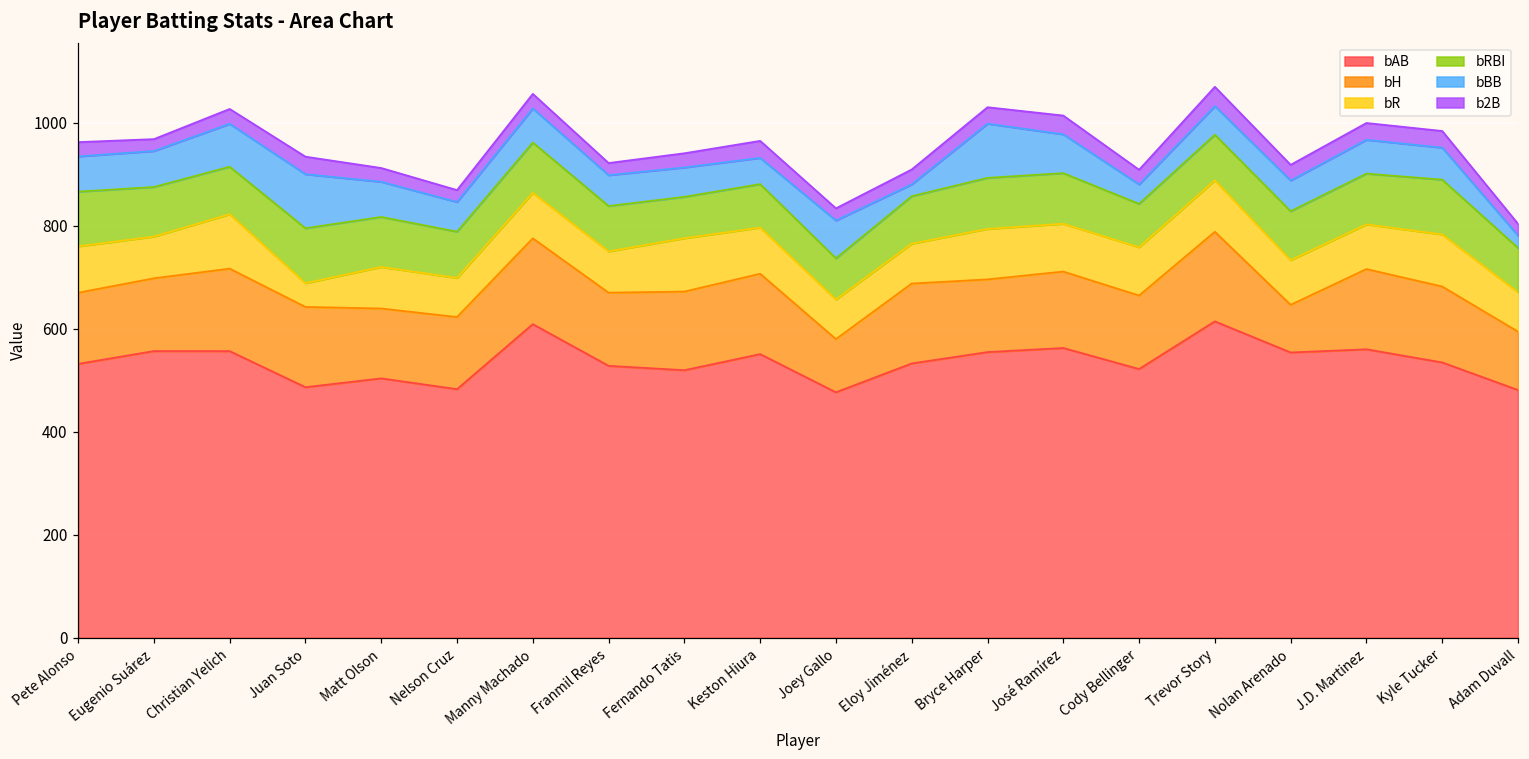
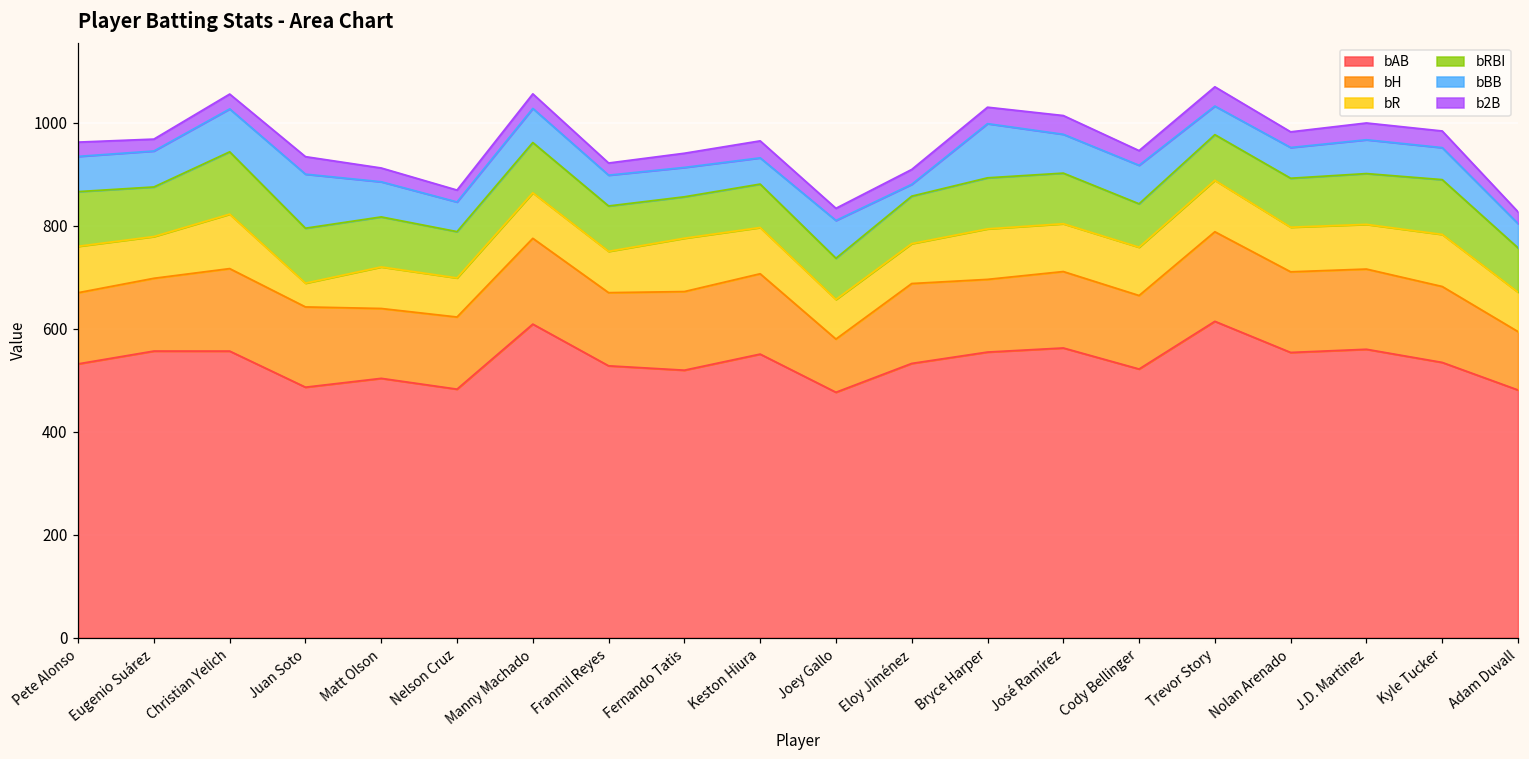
  {
    "bAB": {
      "Pete Alonso": 530,
      "Eugenio Suárez": 560,
      "Christian Yelich": 560,
      "Juan Soto": 490,
      "Matt Olson": 500,
      "Nelson Cruz": 480,
      "Manny Machado": 610,
      "Franmil Reyes": 530,
      "Fernando Tatis": 520,
      "Keston Hiura": 550,
      "Joey Gallo": 480,
      "Eloy Jiménez": 530,
      "Bryce Harper": 550,
      "José Ramírez": 560,
      "Cody Bellinger": 520,
      "Trevor Story": 610,
      "Nolan Arenado": 550,
      "J.D. Martinez": 560,
      "Kyle Tucker": 530,
      "Adam Duvall": 480
    },
    "bH": {
      "Pete Alonso": 140,
      "Eugenio Suárez": 140,
      "Christian Yelich": 160,
      "Juan Soto": 160,
      "Matt Olson": 140,
      "Nelson Cruz": 140,
      "Manny Machado": 170,
      "Franmil Reyes": 140,
      "Fernando Tatis": 150,
      "Keston Hiura": 160,
      "Joey Gallo": 100,
      "Eloy Jiménez": 160,
      "Bryce Harper": 140,
      "José Ramírez": 150,
      "Cody Bellinger": 140,
      "Trevor Story": 170,
-     "Nolan Arenado": 90,
+     "Nolan Arenado": 160,
      "J.D. Martinez": 160,
      "Kyle Tucker": 150,
      "Adam Duvall": 110
    },
    "bR": {
      "Pete Alonso": 90,
      "Eugenio Suárez": 80,
      "Christian Yelich": 110,
      "Juan Soto": 50,
      "Matt Olson": 80,
      "Nelson Cruz": 80,
      "Manny Machado": 90,
      "Franmil Reyes": 80,
      "Fernando Tatis": 100,
      "Keston Hiura": 90,
      "Joey Gallo": 80,
      "Eloy Jiménez": 80,
      "Bryce Harper": 100,
      "José Ramírez": 90,
      "Cody Bellinger": 90,
      "Trevor Story": 100,
      "Nolan Arenado": 90,
      "J.D. Martinez": 90,
      "Kyle Tucker": 100,
      "Adam Duvall": 80
    },
    "bRBI": {
      "Pete Alonso": 110,
      "Eugenio Suárez": 100,
-     "Christian Yelich": 90,
+     "Christian Yelich": 120,
      "Juan Soto": 110,
      "Matt Olson": 100,
      "Nelson Cruz": 90,
      "Manny Machado": 100,
      "Franmil Reyes": 90,
      "Fernando Tatis": 80,
      "Keston Hiura": 80,
      "Joey Gallo": 80,
      "Eloy Jiménez": 90,
      "Bryce Harper": 100,
      "José Ramírez": 100,
      "Cody Bellinger": 80,
      "Trevor Story": 90,
      "Nolan Arenado": 100,
      "J.D. Martinez": 100,
      "Kyle Tucker": 110,
      "Adam Duvall": 90
    },
    "bBB": {
      "Pete Alonso": 70,
      "Eugenio Suárez": 70,
      "Christian Yelich": 80,
      "Juan Soto": 100,
      "Matt Olson": 70,
      "Nelson Cruz": 60,
      "Manny Machado": 70,
      "Franmil Reyes": 60,
      "Fernando Tatis": 60,
      "Keston Hiura": 50,
      "Joey Gallo": 70,
      "Eloy Jiménez": 20,
      "Bryce Harper": 110,
      "José Ramírez": 80,
-     "Cody Bellinger": 40,
+     "Cody Bellinger": 70,
      "Trevor Story": 60,
      "Nolan Arenado": 60,
      "J.D. Martinez": 70,
      "Kyle Tucker": 60,
-     "Adam Duvall": 20
+     "Adam Duvall": 50
    },
    "b2B": {
      "Pete Alonso": 30,
      "Eugenio Suárez": 20,
      "Christian Yelich": 30,
      "Juan Soto": 30,
      "Matt Olson": 30,
      "Nelson Cruz": 20,
      "Manny Machado": 30,
      "Franmil Reyes": 20,
      "Fernando Tatis": 30,
      "Keston Hiura": 30,
      "Joey Gallo": 20,
      "Eloy Jiménez": 30,
      "Bryce Harper": 30,
      "José Ramírez": 40,
      "Cody Bellinger": 30,
      "Trevor Story": 40,
      "Nolan Arenado": 30,
      "J.D. Martinez": 30,
      "Kyle Tucker": 30,
      "Adam Duvall": 20
    }
  }
